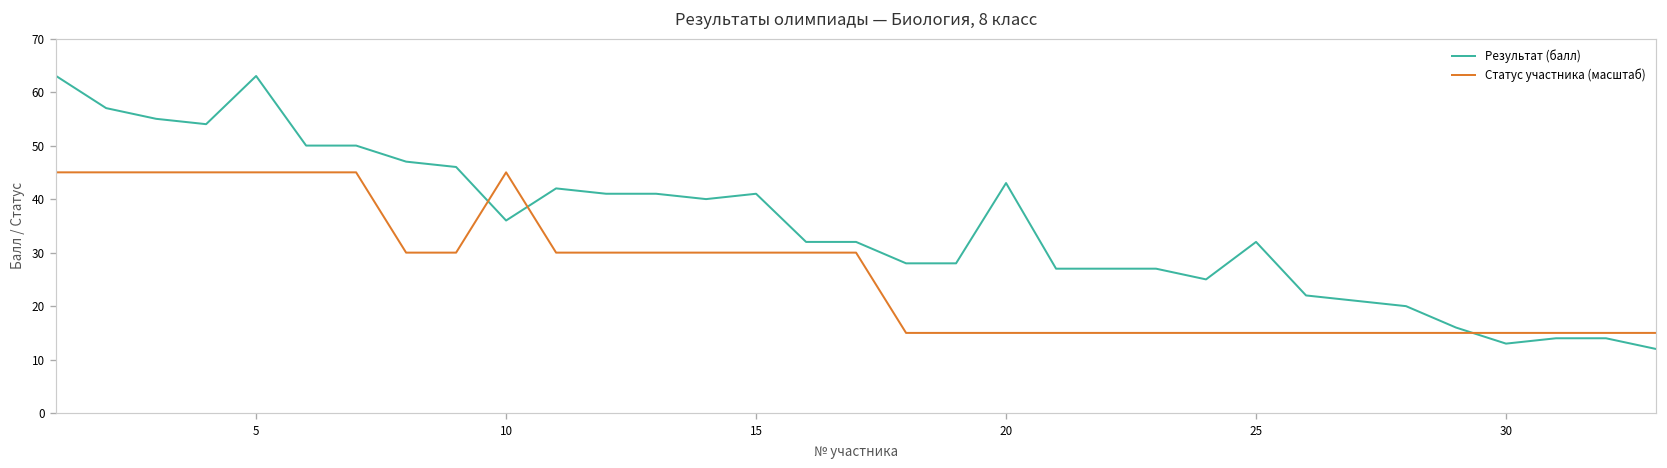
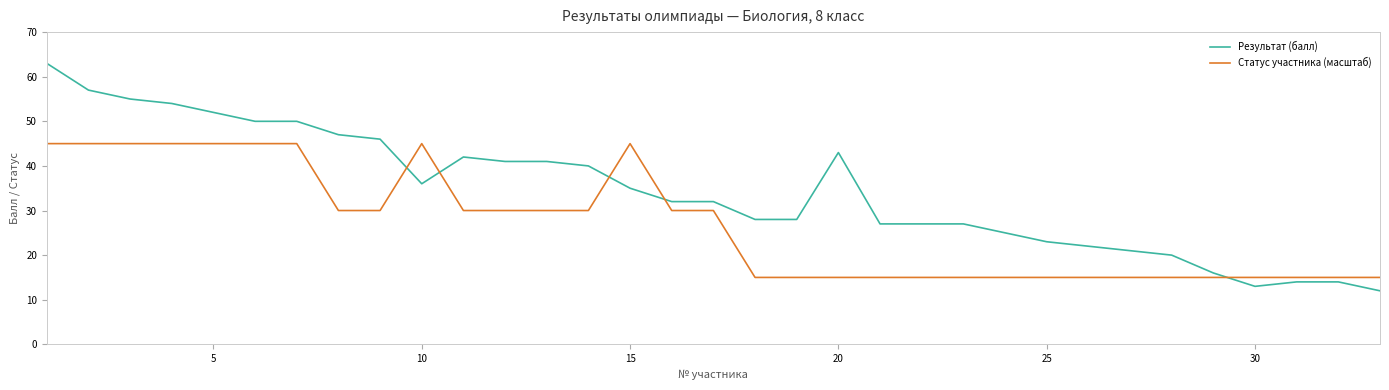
  {
    "Результат (балл)": {
-     "5": 63,
+     "5": 52,
      "10": 36,
-     "15": 41,
+     "15": 35,
      "20": 43,
-     "25": 32,
+     "25": 23,
      "30": 13
    },
    "Статус участника (масштаб)": {
      "5": 45,
      "10": 45,
-     "15": 30,
+     "15": 45,
      "20": 15,
      "25": 15,
      "30": 15
    }
  }
